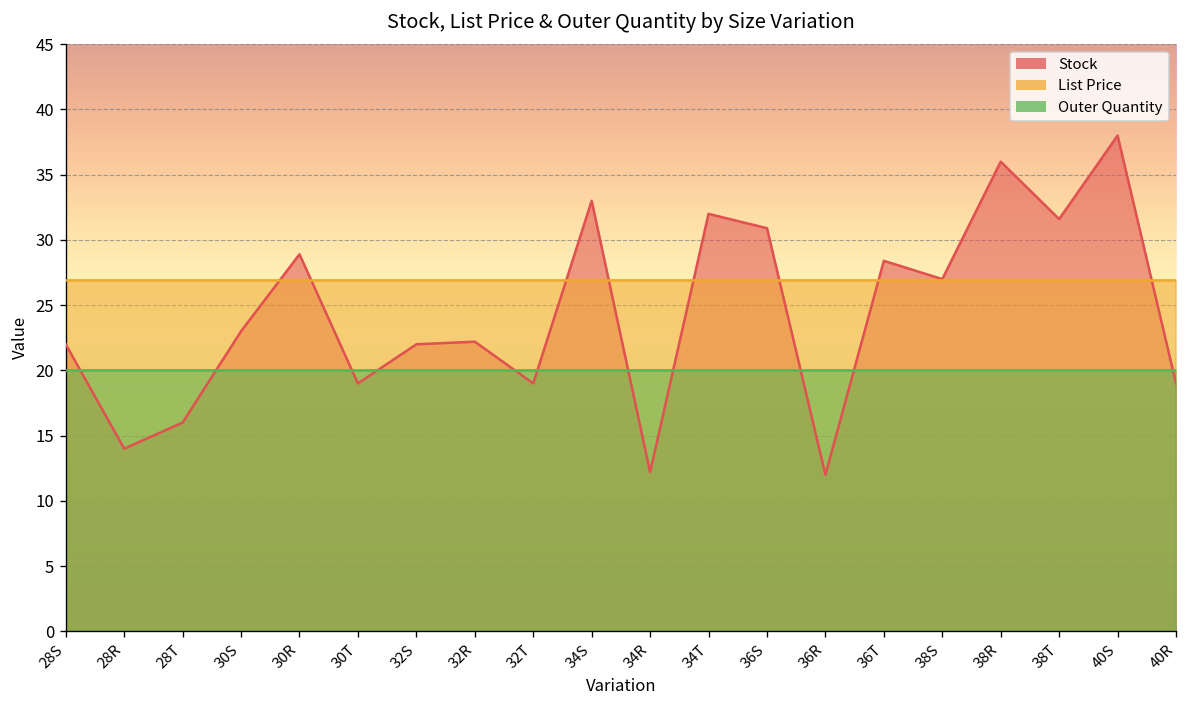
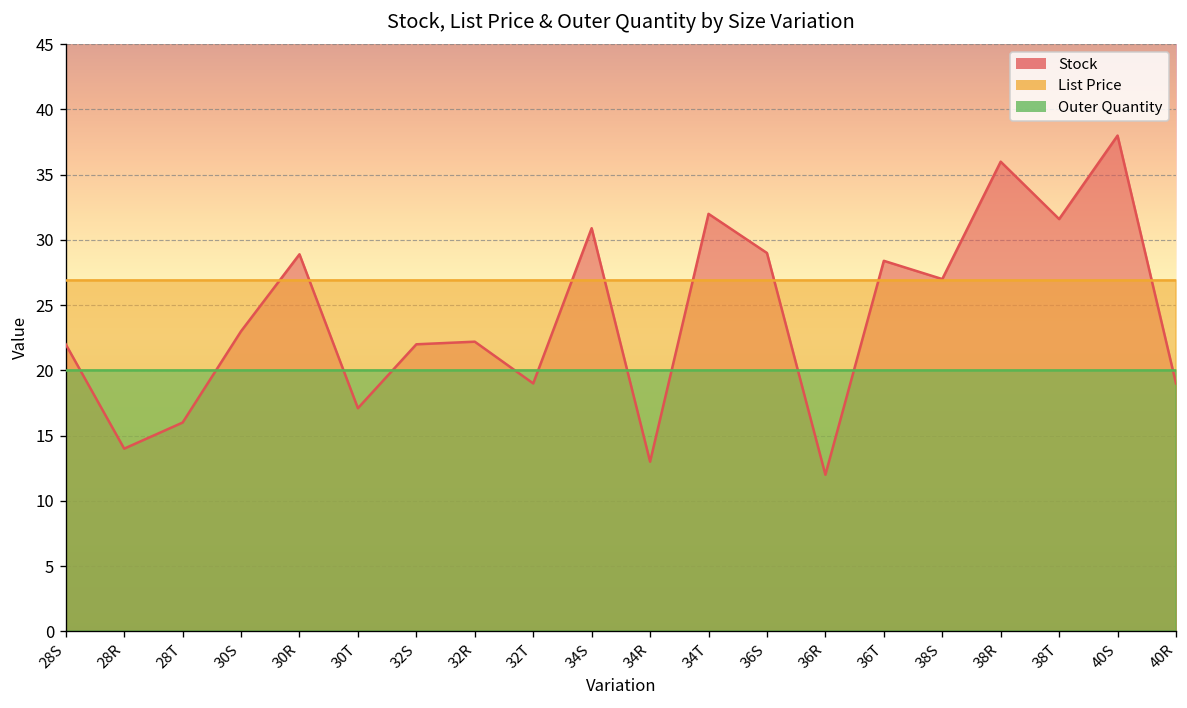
  {
    "Stock": {
      "28S": 22.0,
      "28R": 14.0,
      "28T": 16.0,
      "30S": 23.0,
      "30R": 28.9,
-     "30T": 19.0,
+     "30T": 17.1,
      "32S": 22.0,
      "32R": 22.2,
      "32T": 19.0,
-     "34S": 33.0,
-     "34R": 12.2,
+     "34S": 30.9,
+     "34R": 13.0,
      "34T": 32.0,
-     "36S": 30.9,
+     "36S": 29.0,
      "36R": 12.0,
      "36T": 28.4,
      "38R": 36.0,
      "38T": 31.6,
      "40S": 38.0,
      "40R": 19.0
    },
    "List Price": {
      "28S": 27.0,
      "28R": 27.0,
      "28T": 27.0,
      "30S": 27.0,
      "30R": 27.0,
      "30T": 27.0,
      "32S": 27.0,
      "32R": 27.0,
      "32T": 27.0,
      "34S": 27.0,
      "34R": 27.0,
      "34T": 27.0,
      "36S": 27.0,
      "36R": 27.0,
      "36T": 27.0,
      "38R": 27.0,
      "38T": 27.0,
      "40S": 27.0,
      "40R": 27.0
    },
    "Outer Quantity": {
      "28S": 20.0,
      "28R": 20.0,
      "28T": 20.0,
      "30S": 20.0,
      "30R": 20.0,
      "30T": 20.0,
      "32S": 20.0,
      "32R": 20.0,
      "32T": 20.0,
      "34S": 20.0,
      "34R": 20.0,
      "34T": 20.0,
      "36S": 20.0,
      "36R": 20.0,
      "36T": 20.0,
      "38S": 20.0,
      "38R": 20.0,
      "38T": 20.0,
      "40S": 20.0,
      "40R": 20.0
    }
  }
